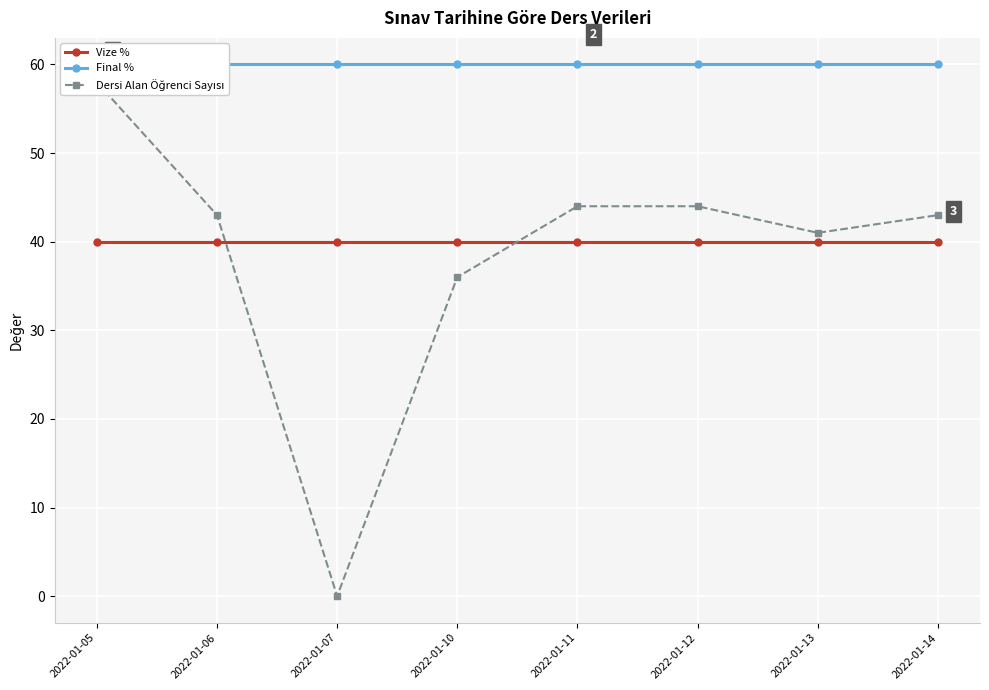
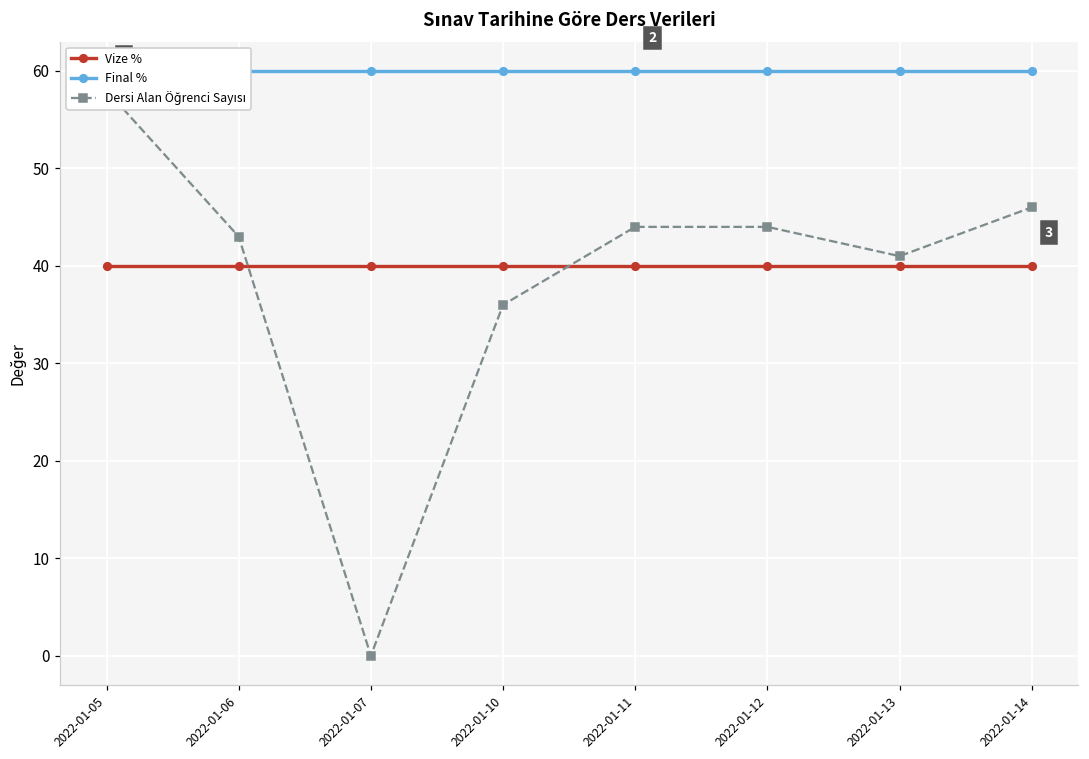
  {
    "Vize %": {
      "2022-01-05": 40,
      "2022-01-06": 40,
      "2022-01-07": 40,
      "2022-01-10": 40,
      "2022-01-11": 40,
      "2022-01-12": 40,
      "2022-01-13": 40,
      "2022-01-14": 40
    },
    "Final %": {
      "2022-01-07": 60,
      "2022-01-10": 60,
      "2022-01-11": 60,
      "2022-01-12": 60,
      "2022-01-13": 60,
      "2022-01-14": 60
    },
    "Dersi Alan Öğrenci Sayısı": {
      "2022-01-06": 43,
      "2022-01-07": 0,
      "2022-01-10": 36,
      "2022-01-11": 44,
      "2022-01-12": 44,
      "2022-01-13": 41,
-     "2022-01-14": 43
+     "2022-01-14": 46
    }
  }
